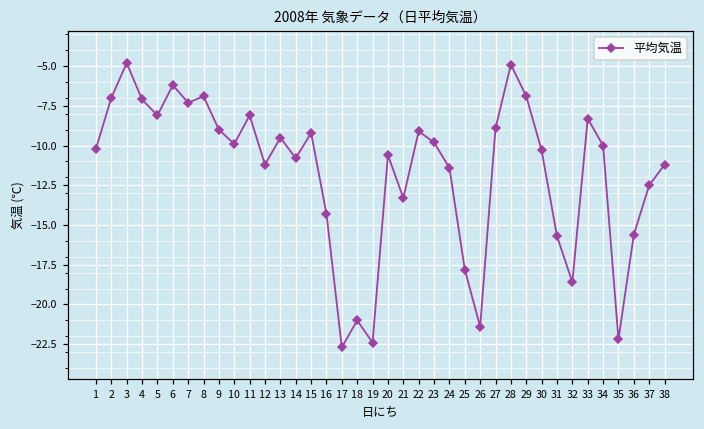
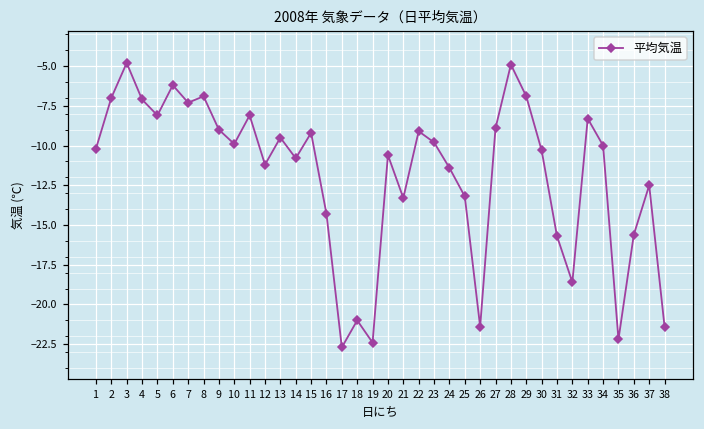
  {
    "1": -10.2,
    "2": -7.0,
    "3": -4.8,
    "4": -7.1,
    "5": -8.1,
    "6": -6.2,
    "7": -7.3,
    "8": -6.9,
    "9": -9.0,
    "10": -9.9,
    "11": -8.1,
    "12": -11.2,
    "13": -9.5,
    "14": -10.8,
    "15": -9.2,
    "16": -14.3,
    "17": -22.7,
    "18": -21.0,
    "19": -22.4,
    "20": -10.6,
    "21": -13.3,
    "22": -9.1,
    "23": -9.8,
    "24": -11.4,
-   "25": -17.8,
+   "25": -13.2,
    "26": -21.4,
    "27": -8.9,
    "28": -4.9,
    "29": -6.9,
    "30": -10.3,
    "31": -15.7,
    "32": -18.6,
    "33": -8.3,
    "34": -10.0,
    "35": -22.2,
    "36": -15.6,
    "37": -12.5,
-   "38": -11.2
+   "38": -21.4
  }
